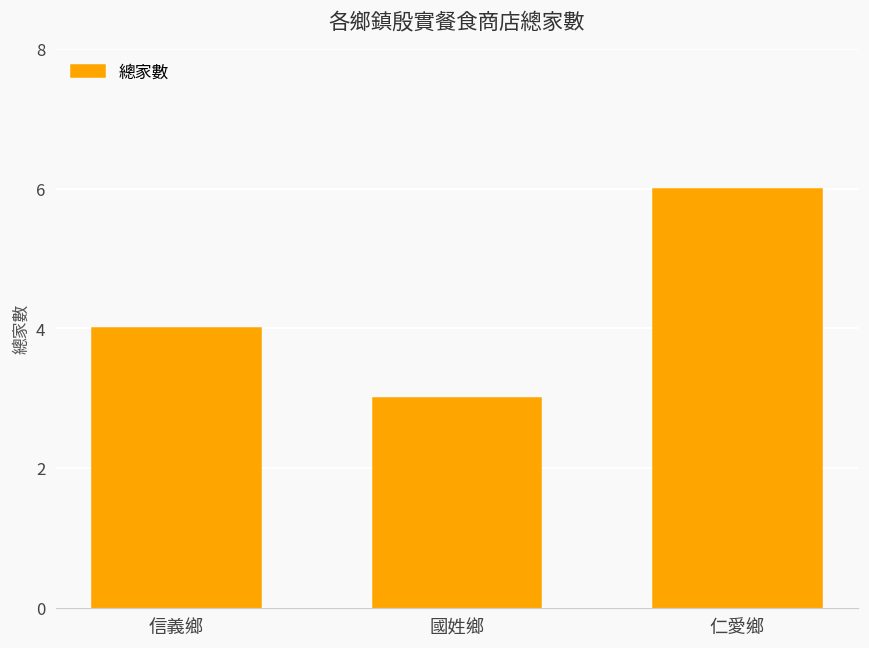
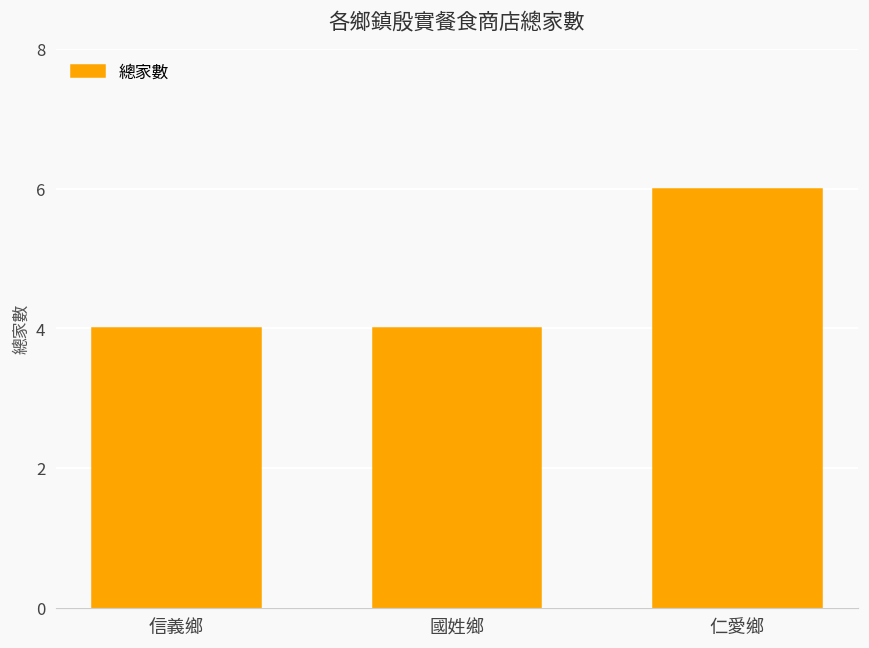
  {
    "信義鄉": 4,
-   "國姓鄉": 3,
+   "國姓鄉": 4,
    "仁愛鄉": 6
  }
